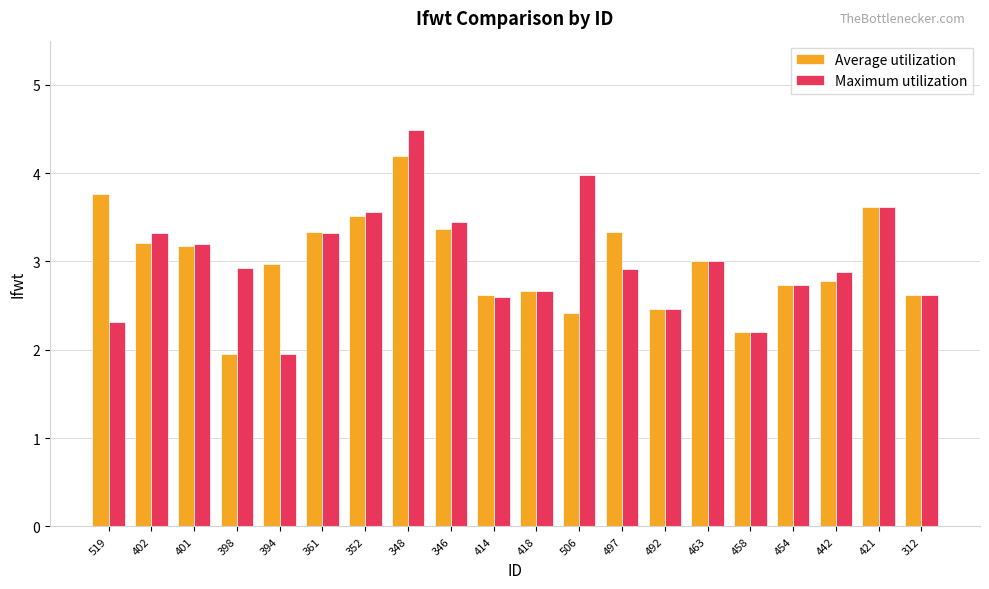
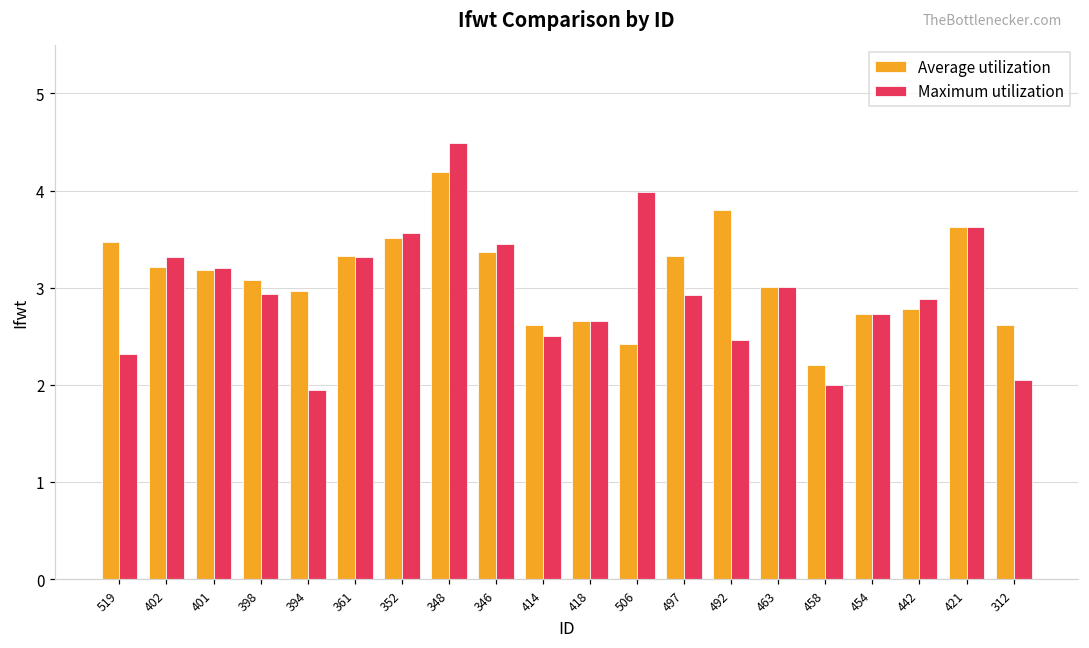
  {
    "Average utilization": {
-     "519": 3.8,
+     "519": 3.5,
      "402": 3.2,
      "401": 3.2,
-     "398": 2.0,
+     "398": 3.1,
      "394": 3.0,
      "361": 3.3,
      "352": 3.5,
      "348": 4.2,
      "346": 3.4,
      "414": 2.6,
      "418": 2.7,
      "506": 2.4,
      "497": 3.3,
-     "492": 2.5,
+     "492": 3.8,
      "463": 3.0,
      "458": 2.2,
      "454": 2.7,
      "442": 2.8,
      "421": 3.6,
      "312": 2.6
    },
    "Maximum utilization": {
      "519": 2.3,
      "402": 3.3,
      "401": 3.2,
      "398": 2.9,
      "394": 2.0,
      "361": 3.3,
      "352": 3.6,
      "348": 4.5,
      "346": 3.5,
-     "414": 2.6,
+     "414": 2.5,
      "418": 2.7,
      "506": 4.0,
      "497": 2.9,
      "492": 2.5,
      "463": 3.0,
-     "458": 2.2,
+     "458": 2.0,
      "454": 2.7,
      "442": 2.9,
      "421": 3.6,
-     "312": 2.6
+     "312": 2.1
    }
  }
